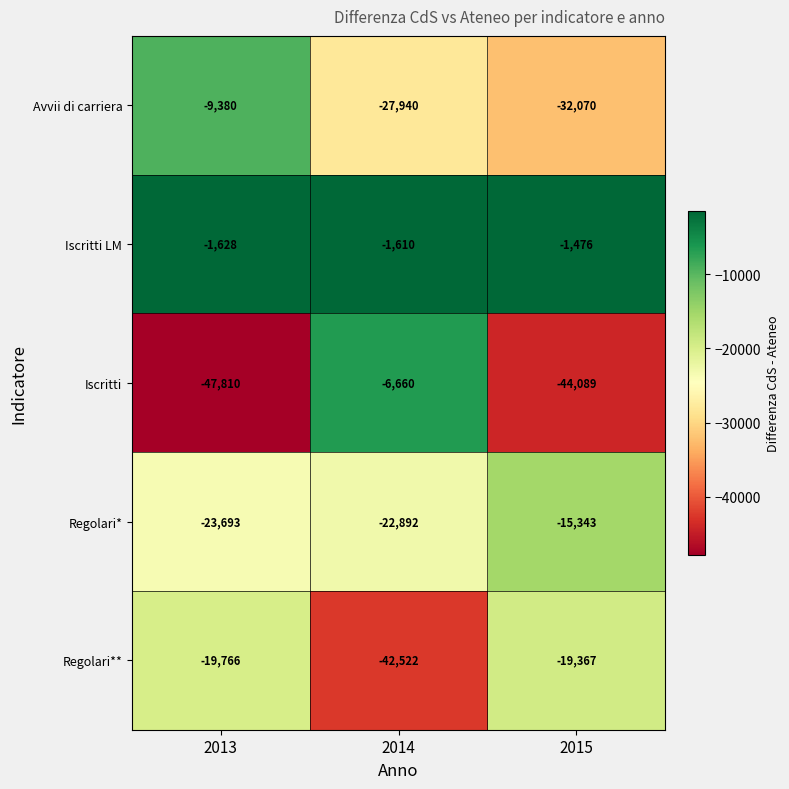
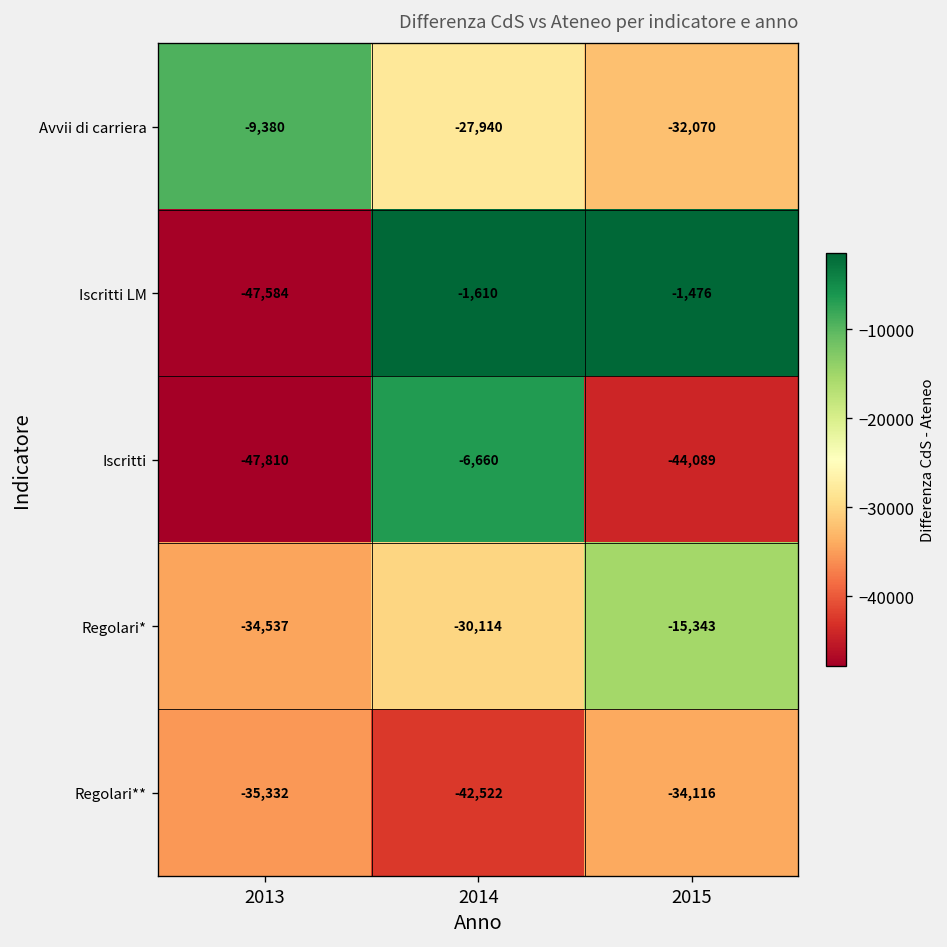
  {
    "Avvii di carriera": {
      "2013": "-9,380",
      "2014": "-27,940",
      "2015": "-32,070"
    },
    "Iscritti LM": {
-     "2013": "-1,628",
+     "2013": "-47,584",
      "2014": "-1,610",
      "2015": "-1,476"
    },
    "Iscritti": {
      "2013": "-47,810",
      "2014": "-6,660",
      "2015": "-44,089"
    },
    "Regolari*": {
-     "2013": "-23,693",
-     "2014": "-22,892",
+     "2013": "-34,537",
+     "2014": "-30,114",
      "2015": "-15,343"
    },
    "Regolari**": {
-     "2013": "-19,766",
+     "2013": "-35,332",
      "2014": "-42,522",
-     "2015": "-19,367"
+     "2015": "-34,116"
    }
  }
